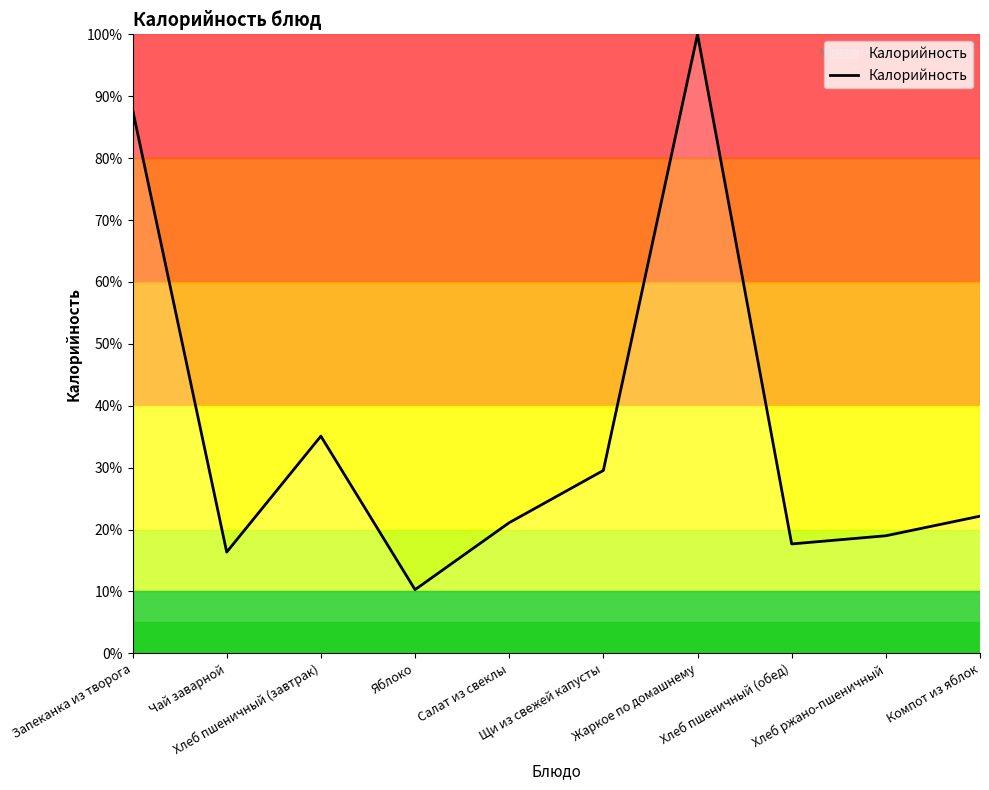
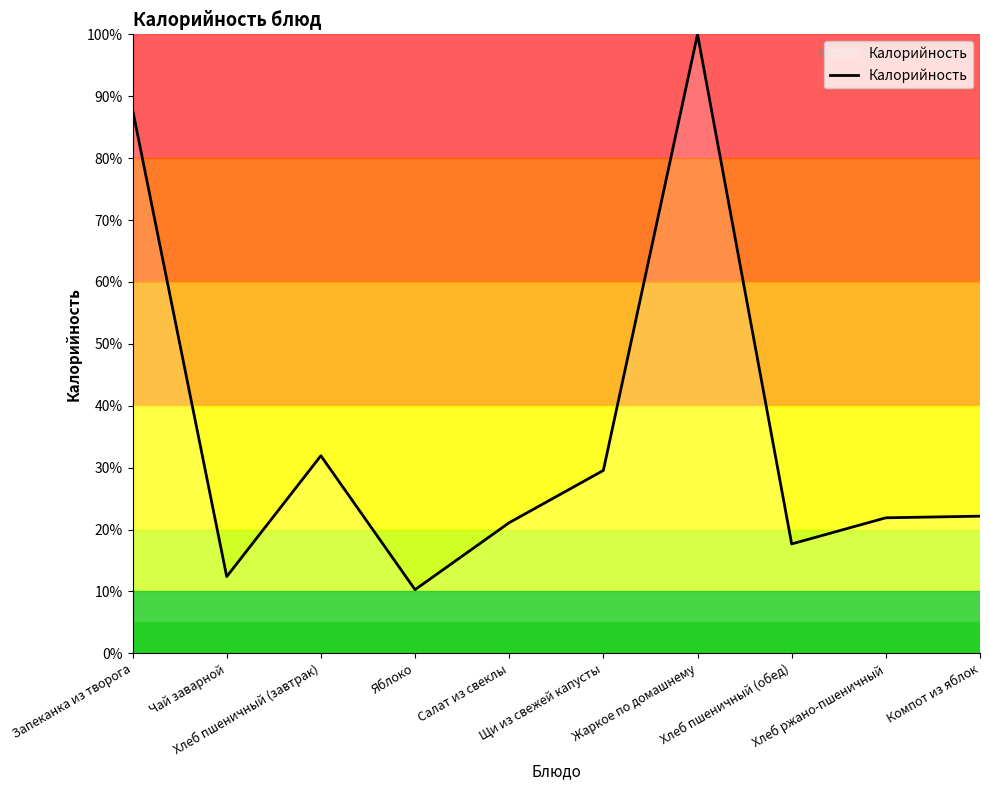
  {
    "Запеканка из творога": "88%",
-   "Чай заварной": "16%",
-   "Хлеб пшеничный (завтрак)": "35%",
+   "Чай заварной": "12%",
+   "Хлеб пшеничный (завтрак)": "32%",
    "Яблоко": "10%",
    "Салат из свеклы": "21%",
    "Щи из свежей капусты": "30%",
    "Жаркое по домашнему": "100%",
    "Хлеб пшеничный (обед)": "18%",
-   "Хлеб ржано-пшеничный": "19%",
+   "Хлеб ржано-пшеничный": "22%",
    "Компот из яблок": "22%"
  }
